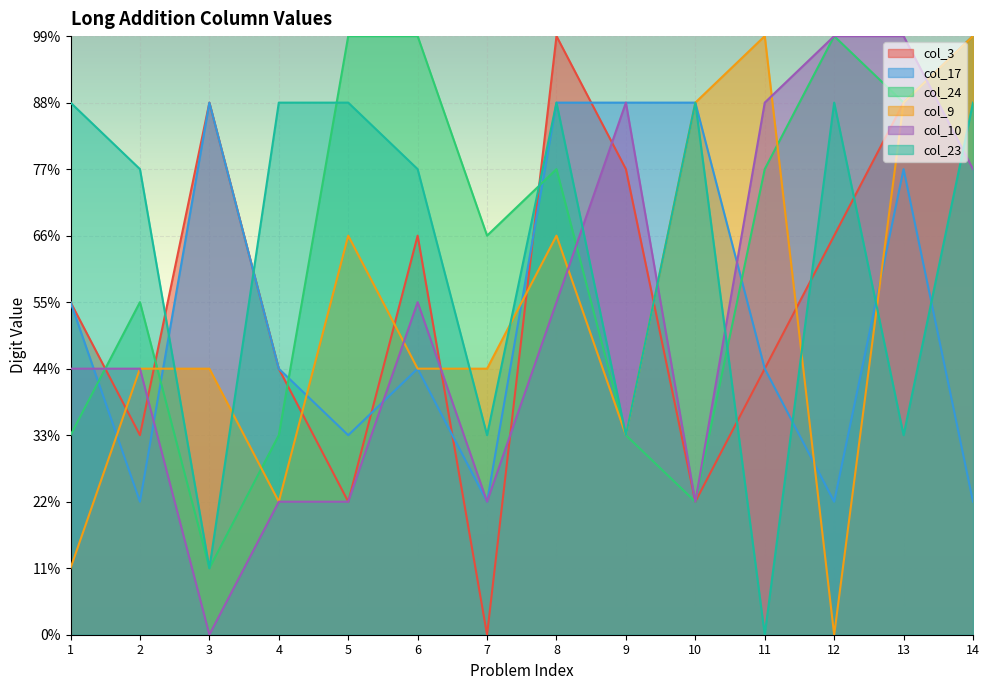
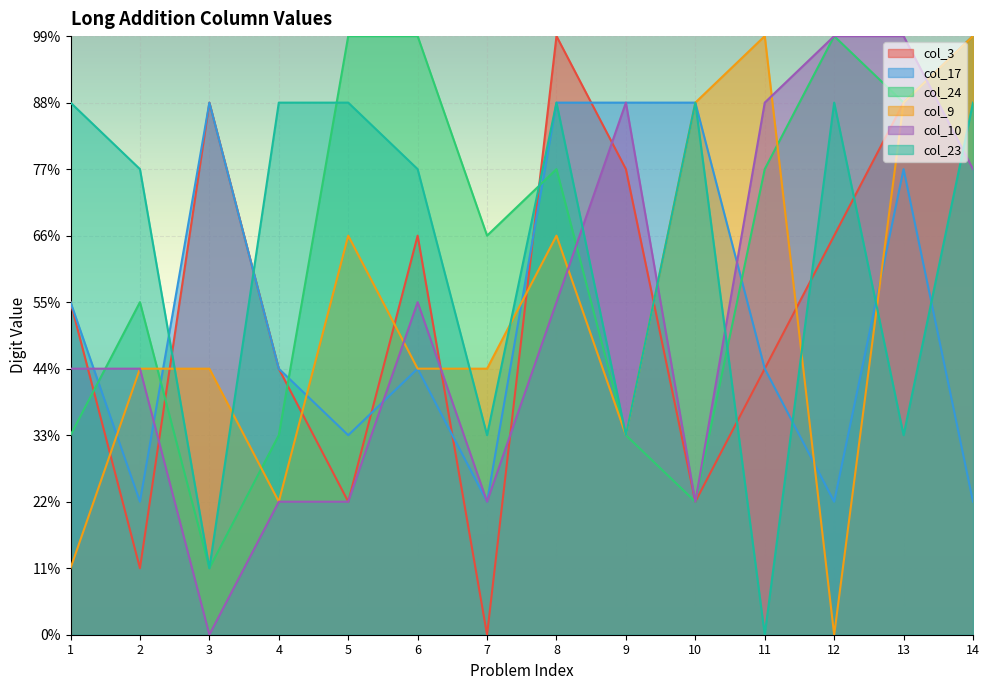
  {
    "col_3": {
-     "2": "33%",
+     "2": "11%",
      "6": "66%",
      "7": "0%",
      "8": "99%",
      "9": "77%",
      "12": "66%"
    },
    "col_9": {
      "1": "11%",
      "3": "44%",
      "5": "66%",
      "7": "44%",
      "8": "66%",
      "11": "99%",
      "12": "0%"
    },
    "col_10": {
      "1": "44%",
      "3": "0%",
      "6": "55%",
      "8": "55%",
      "11": "88%",
      "13": "99%",
      "14": "77%"
    }
  }
